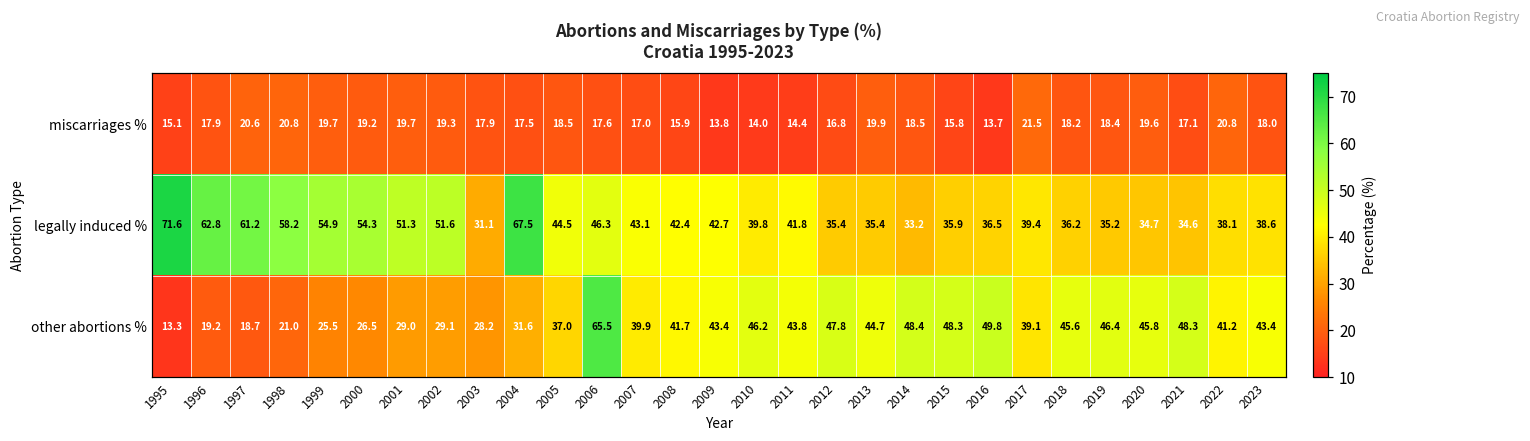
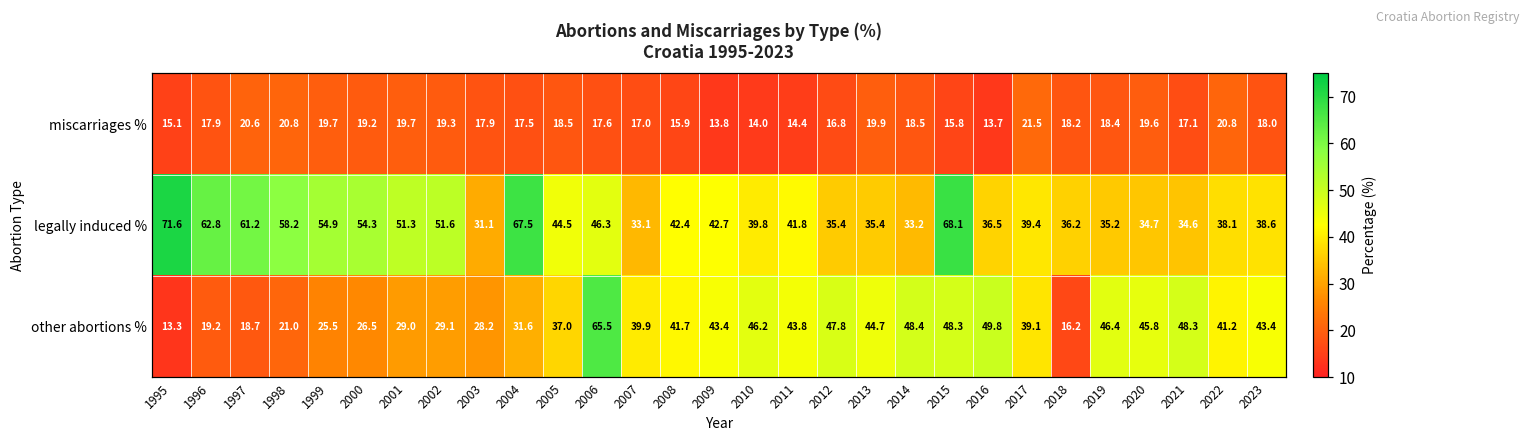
  {
    "miscarriages %": {
      "1995": 15.1,
      "1996": 17.9,
      "1997": 20.6,
      "1998": 20.8,
      "1999": 19.7,
      "2000": 19.2,
      "2001": 19.7,
      "2002": 19.3,
      "2003": 17.9,
      "2004": 17.5,
      "2005": 18.5,
      "2006": 17.6,
      "2007": 17.0,
      "2008": 15.9,
      "2009": 13.8,
      "2010": 14.0,
      "2011": 14.4,
      "2012": 16.8,
      "2013": 19.9,
      "2014": 18.5,
      "2015": 15.8,
      "2016": 13.7,
      "2017": 21.5,
      "2018": 18.2,
      "2019": 18.4,
      "2020": 19.6,
      "2021": 17.1,
      "2022": 20.8,
      "2023": 18.0
    },
    "legally induced %": {
      "1995": 71.6,
      "1996": 62.8,
      "1997": 61.2,
      "1998": 58.2,
      "1999": 54.9,
      "2000": 54.3,
      "2001": 51.3,
      "2002": 51.6,
      "2003": 31.1,
      "2004": 67.5,
      "2005": 44.5,
      "2006": 46.3,
-     "2007": 43.1,
+     "2007": 33.1,
      "2008": 42.4,
      "2009": 42.7,
      "2010": 39.8,
      "2011": 41.8,
      "2012": 35.4,
      "2013": 35.4,
      "2014": 33.2,
-     "2015": 35.9,
+     "2015": 68.1,
      "2016": 36.5,
      "2017": 39.4,
      "2018": 36.2,
      "2019": 35.2,
      "2020": 34.7,
      "2021": 34.6,
      "2022": 38.1,
      "2023": 38.6
    },
    "other abortions %": {
      "1995": 13.3,
      "1996": 19.2,
      "1997": 18.7,
      "1998": 21.0,
      "1999": 25.5,
      "2000": 26.5,
      "2001": 29.0,
      "2002": 29.1,
      "2003": 28.2,
      "2004": 31.6,
      "2005": 37.0,
      "2006": 65.5,
      "2007": 39.9,
      "2008": 41.7,
      "2009": 43.4,
      "2010": 46.2,
      "2011": 43.8,
      "2012": 47.8,
      "2013": 44.7,
      "2014": 48.4,
      "2015": 48.3,
      "2016": 49.8,
      "2017": 39.1,
-     "2018": 45.6,
+     "2018": 16.2,
      "2019": 46.4,
      "2020": 45.8,
      "2021": 48.3,
      "2022": 41.2,
      "2023": 43.4
    }
  }
